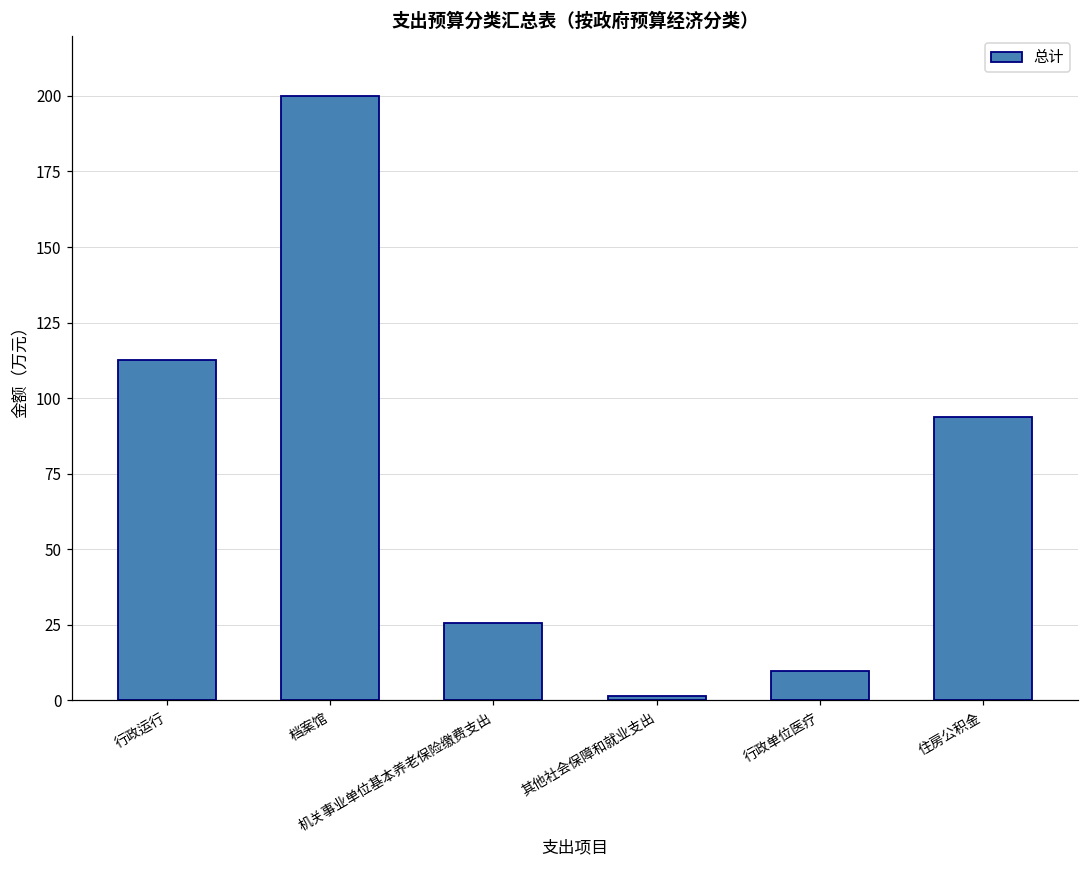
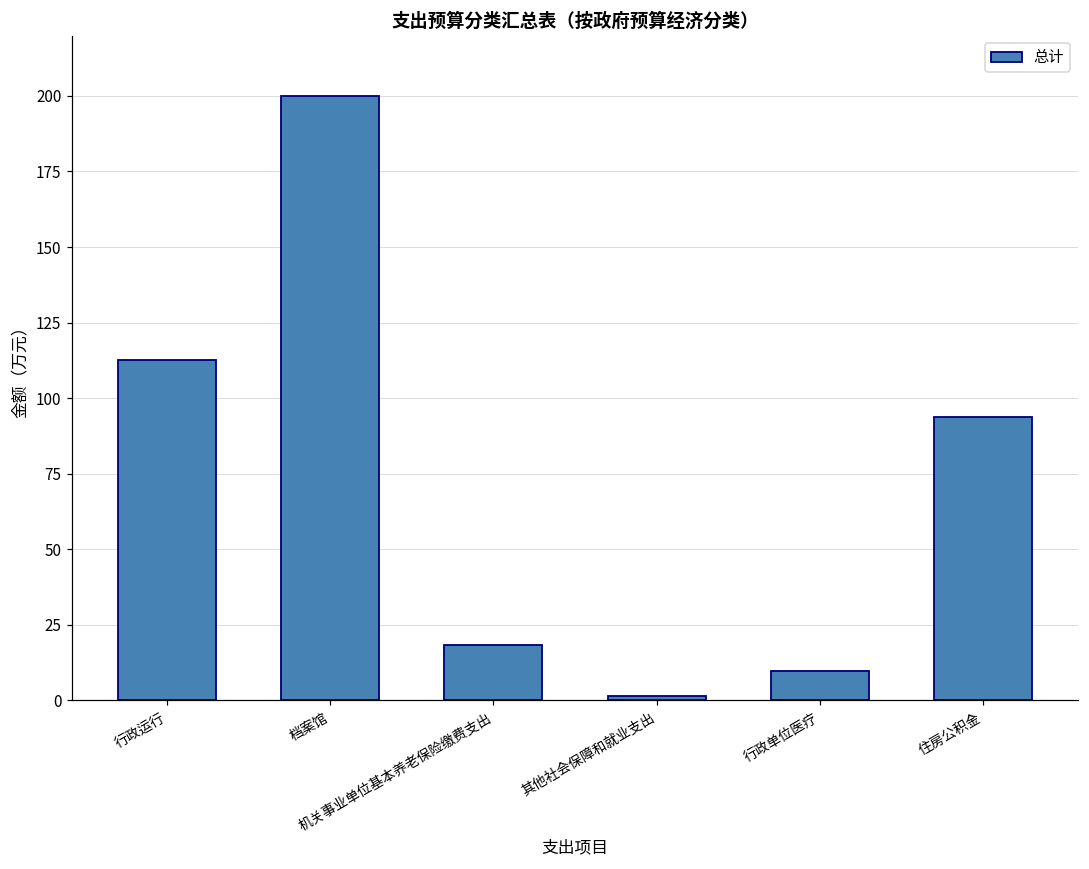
  {
    "行政运行": 113,
    "档案馆": 200,
-   "机关事业单位基本养老保险缴费支出": 26,
+   "机关事业单位基本养老保险缴费支出": 18,
    "其他社会保障和就业支出": 1,
    "行政单位医疗": 10,
    "住房公积金": 94
  }
